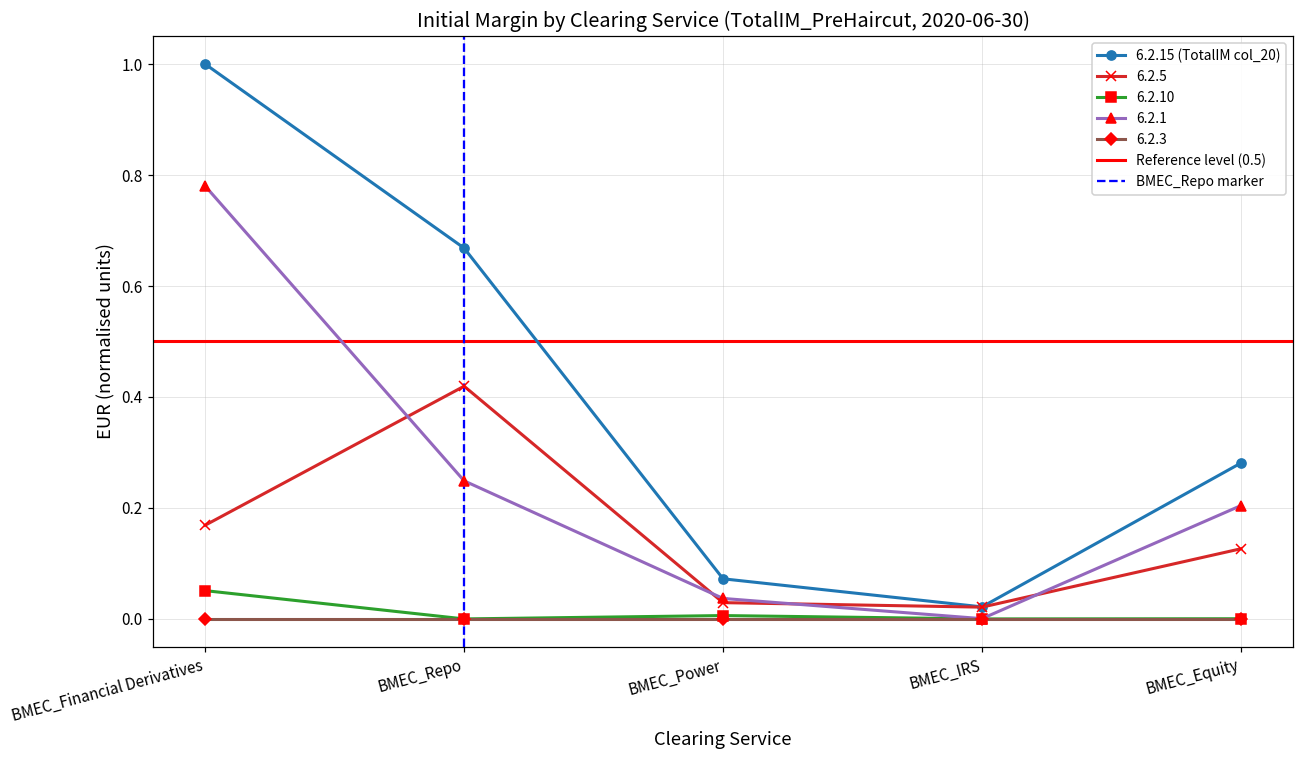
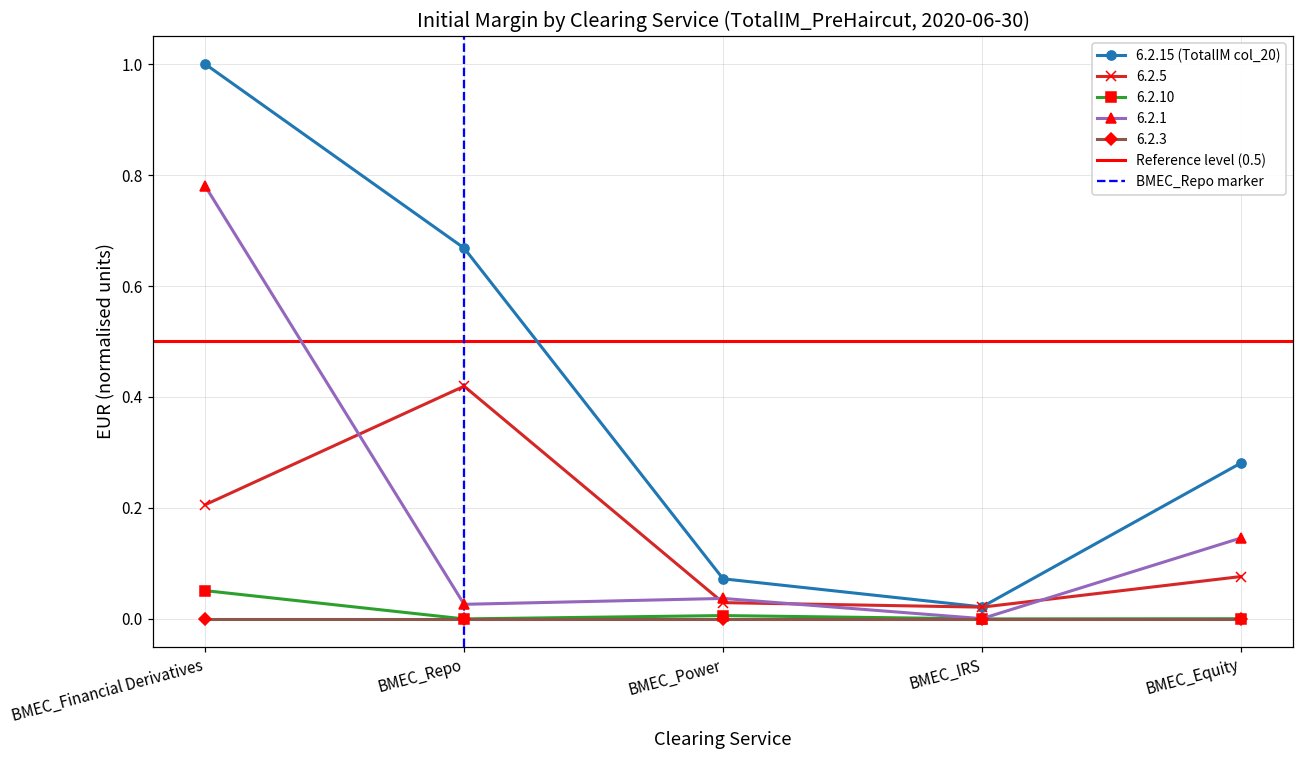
  {
    "6.2.15 (TotalIM col_20)": {
      "BMEC_Financial Derivatives": 1.00,
      "BMEC_Repo": 0.67,
      "BMEC_Power": 0.07,
      "BMEC_Equity": 0.28
    },
    "6.2.5": {
-     "BMEC_Financial Derivatives": 0.17,
+     "BMEC_Financial Derivatives": 0.21,
      "BMEC_Repo": 0.42,
      "BMEC_Power": 0.03,
-     "BMEC_Equity": 0.13
+     "BMEC_Equity": 0.08
    },
    "6.2.10": {
      "BMEC_Financial Derivatives": 0.05,
      "BMEC_Power": 0.01
    },
    "6.2.1": {
      "BMEC_Financial Derivatives": 0.78,
-     "BMEC_Repo": 0.25,
+     "BMEC_Repo": 0.03,
      "BMEC_Power": 0.04,
-     "BMEC_Equity": 0.20
+     "BMEC_Equity": 0.15
    },
    "6.2.3": {
      "BMEC_Financial Derivatives": 0.00,
      "BMEC_Power": 0.00
    }
  }
